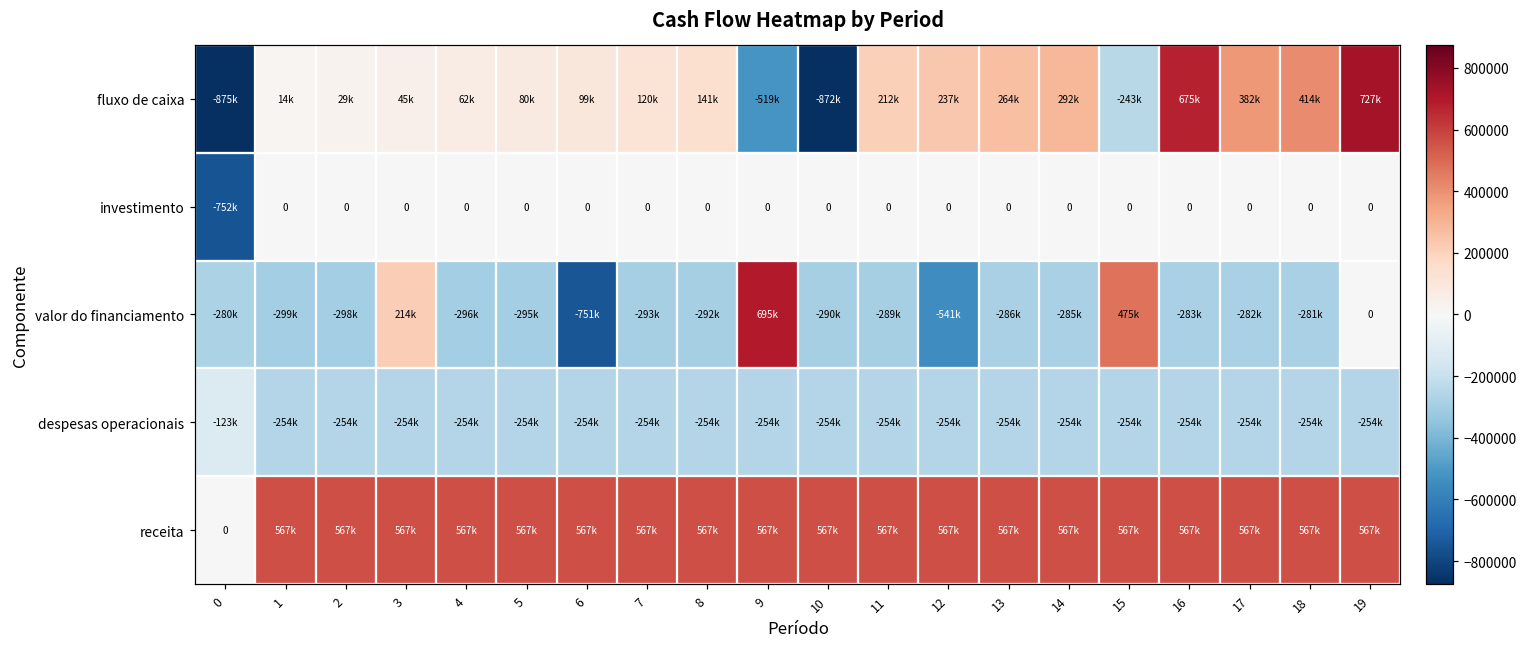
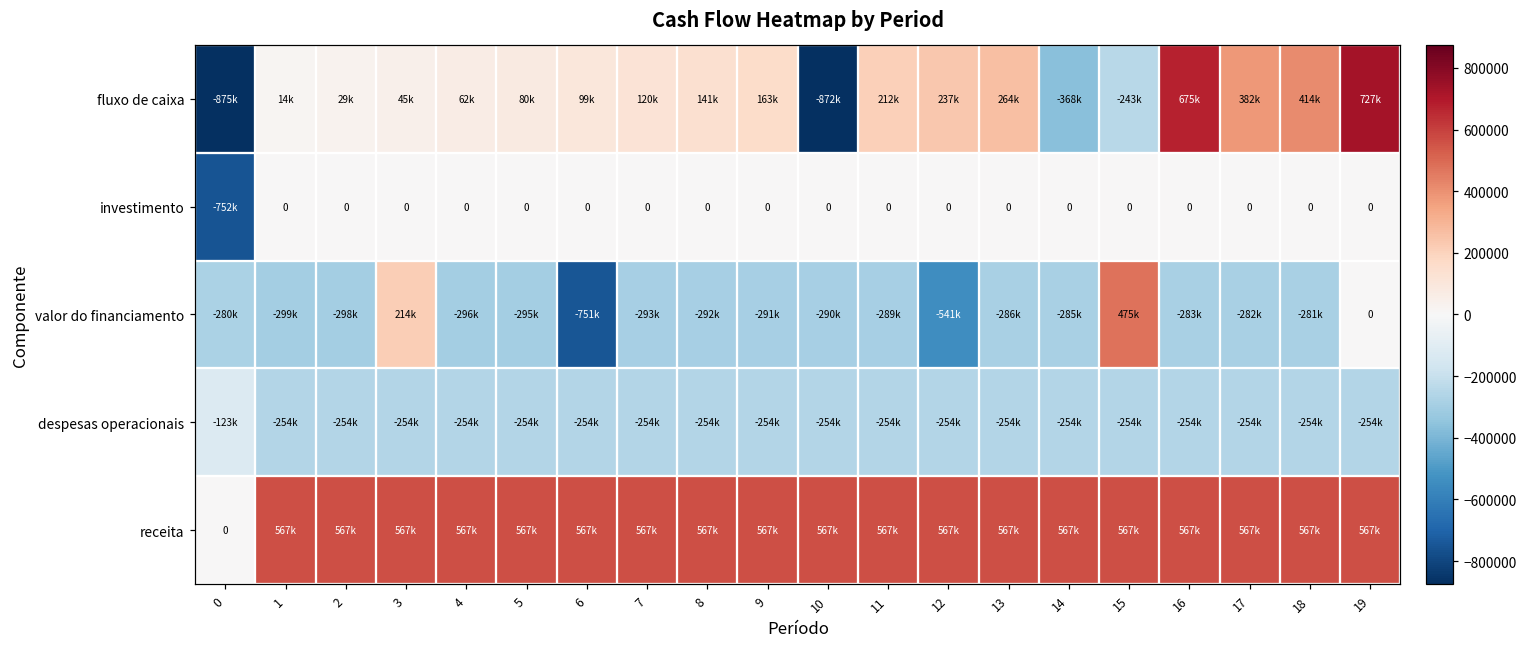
  {
    "fluxo de caixa": {
      "0": "-875k",
      "1": "14k",
      "2": "29k",
      "3": "45k",
      "4": "62k",
      "5": "80k",
      "6": "99k",
      "7": "120k",
      "8": "141k",
-     "9": "-519k",
+     "9": "163k",
      "10": "-872k",
      "11": "212k",
      "12": "237k",
      "13": "264k",
-     "14": "292k",
+     "14": "-368k",
      "15": "-243k",
      "16": "675k",
      "17": "382k",
      "18": "414k",
      "19": "727k"
    },
    "investimento": {
      "0": "-752k",
      "1": "0",
      "2": "0",
      "3": "0",
      "4": "0",
      "5": "0",
      "6": "0",
      "7": "0",
      "8": "0",
      "9": "0",
      "10": "0",
      "11": "0",
      "12": "0",
      "13": "0",
      "14": "0",
      "15": "0",
      "16": "0",
      "17": "0",
      "18": "0",
      "19": "0"
    },
    "valor do financiamento": {
      "0": "-280k",
      "1": "-299k",
      "2": "-298k",
      "3": "214k",
      "4": "-296k",
      "5": "-295k",
      "6": "-751k",
      "7": "-293k",
      "8": "-292k",
-     "9": "695k",
+     "9": "-291k",
      "10": "-290k",
      "11": "-289k",
      "12": "-541k",
      "13": "-286k",
      "14": "-285k",
      "15": "475k",
      "16": "-283k",
      "17": "-282k",
      "18": "-281k",
      "19": "0"
    },
    "despesas operacionais": {
      "0": "-123k",
      "1": "-254k",
      "2": "-254k",
      "3": "-254k",
      "4": "-254k",
      "5": "-254k",
      "6": "-254k",
      "7": "-254k",
      "8": "-254k",
      "9": "-254k",
      "10": "-254k",
      "11": "-254k",
      "12": "-254k",
      "13": "-254k",
      "14": "-254k",
      "15": "-254k",
      "16": "-254k",
      "17": "-254k",
      "18": "-254k",
      "19": "-254k"
    },
    "receita": {
      "0": "0",
      "1": "567k",
      "2": "567k",
      "3": "567k",
      "4": "567k",
      "5": "567k",
      "6": "567k",
      "7": "567k",
      "8": "567k",
      "9": "567k",
      "10": "567k",
      "11": "567k",
      "12": "567k",
      "13": "567k",
      "14": "567k",
      "15": "567k",
      "16": "567k",
      "17": "567k",
      "18": "567k",
      "19": "567k"
    }
  }
